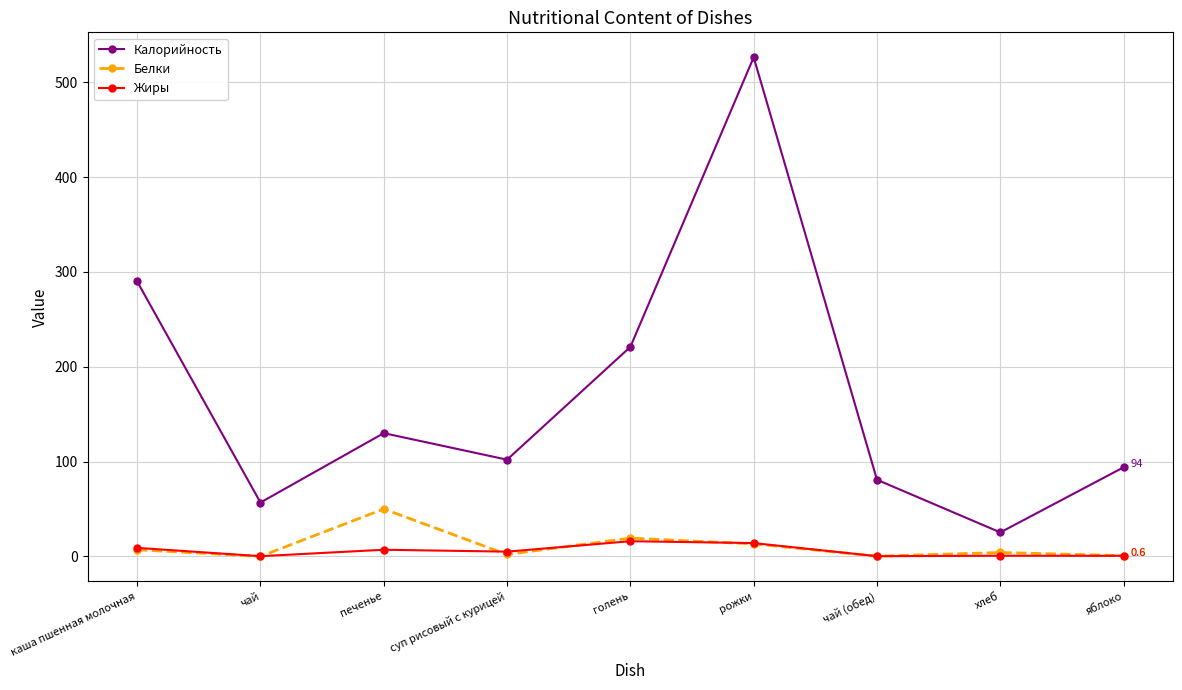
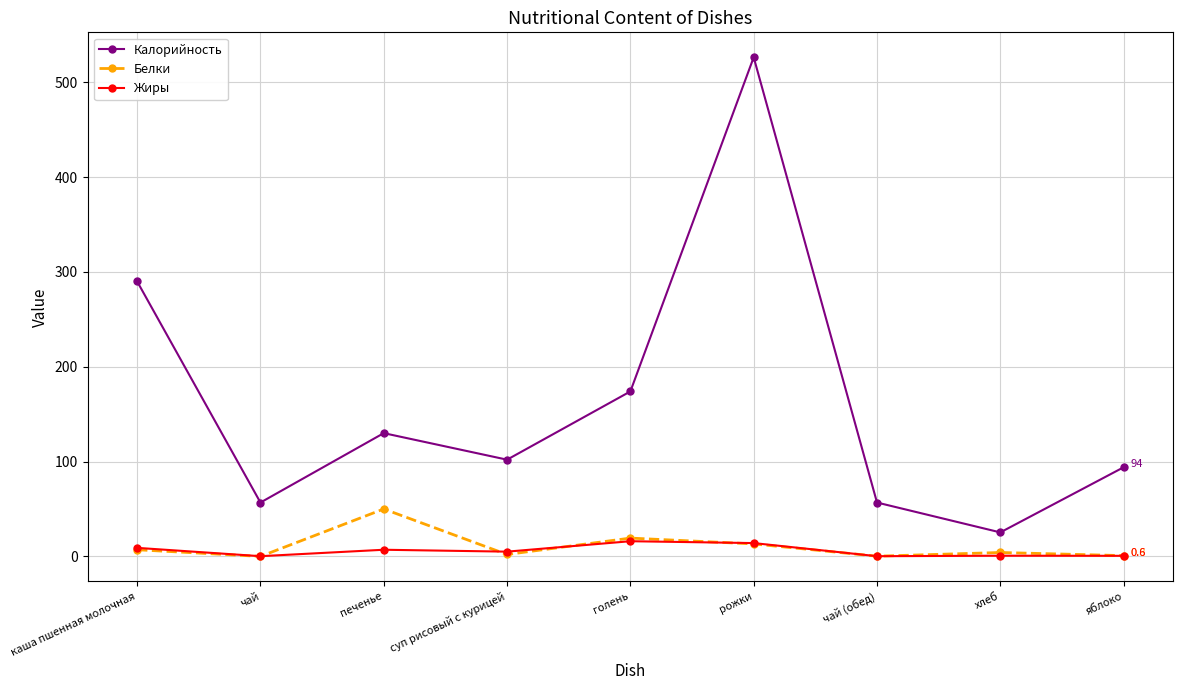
  {
    "Калорийность": {
      "каша пшенная молочная": 290,
      "чай": 60,
      "печенье": 130,
      "суп рисовый с курицей": 100,
-     "голень": 220,
+     "голень": 170,
      "рожки": 530,
-     "чай (обед)": 80,
+     "чай (обед)": 60,
      "хлеб": 30
    },
    "Белки": {
      "печенье": 50,
      "суп рисовый с курицей": 0,
      "голень": 20,
      "хлеб": 0
    },
    "Жиры": {
      "печенье": 10,
      "суп рисовый с курицей": 10,
      "голень": 20,
      "хлеб": 0
    }
  }
